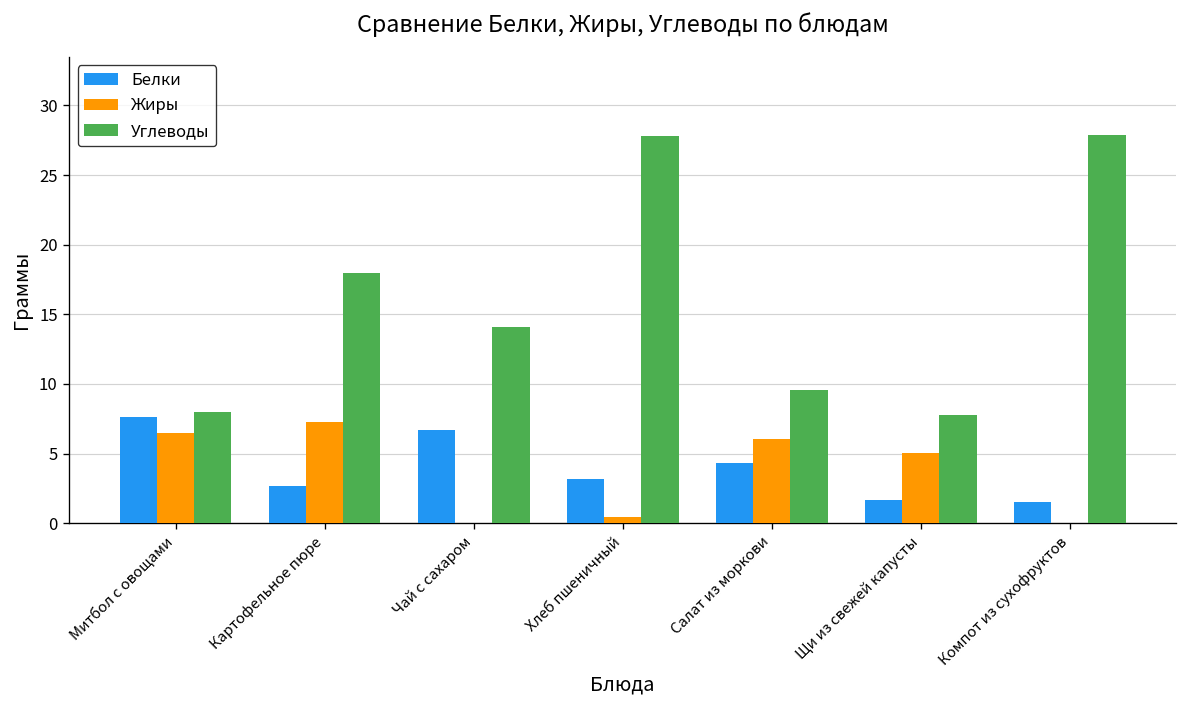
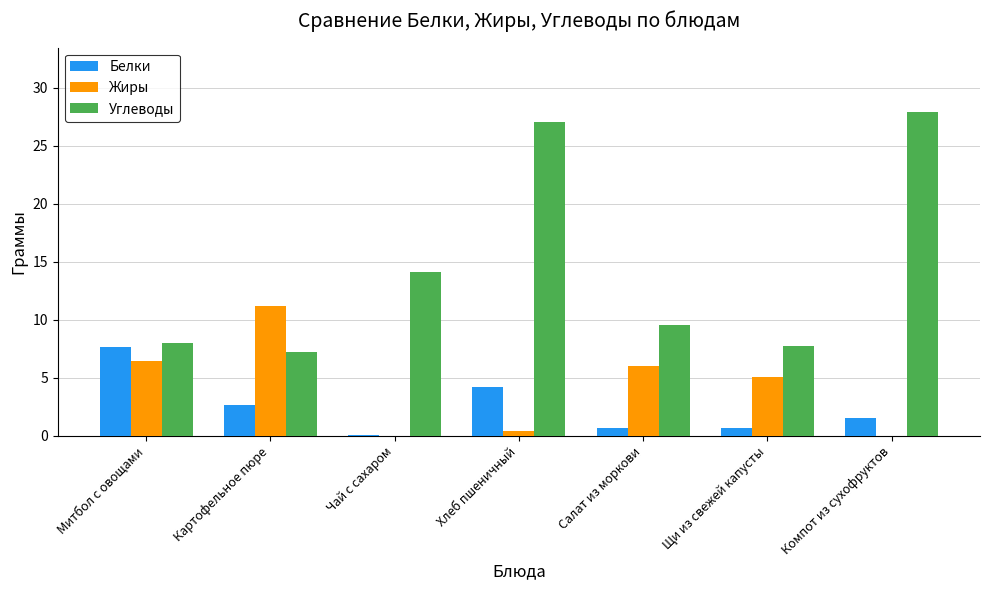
  {
    "Белки": {
      "Митбол с овощами": 7.6,
      "Картофельное пюре": 2.7,
-     "Чай с сахаром": 6.7,
-     "Хлеб пшеничный": 3.2,
-     "Салат из моркови": 4.3,
-     "Щи из свежей капусты": 1.7,
+     "Чай с сахаром": 0.1,
+     "Хлеб пшеничный": 4.2,
+     "Салат из моркови": 0.7,
+     "Щи из свежей капусты": 0.7,
      "Компот из сухофруктов": 1.5
    },
    "Жиры": {
      "Митбол с овощами": 6.5,
-     "Картофельное пюре": 7.3,
+     "Картофельное пюре": 11.2,
      "Чай с сахаром": 0.0,
      "Хлеб пшеничный": 0.4,
      "Салат из моркови": 6.1,
      "Щи из свежей капусты": 5.1,
      "Компот из сухофруктов": 0.0
    },
    "Углеводы": {
      "Митбол с овощами": 8.0,
-     "Картофельное пюре": 18.0,
+     "Картофельное пюре": 7.3,
      "Чай с сахаром": 14.1,
-     "Хлеб пшеничный": 27.8,
+     "Хлеб пшеничный": 27.1,
      "Салат из моркови": 9.6,
      "Щи из свежей капусты": 7.8,
      "Компот из сухофруктов": 27.9
    }
  }
